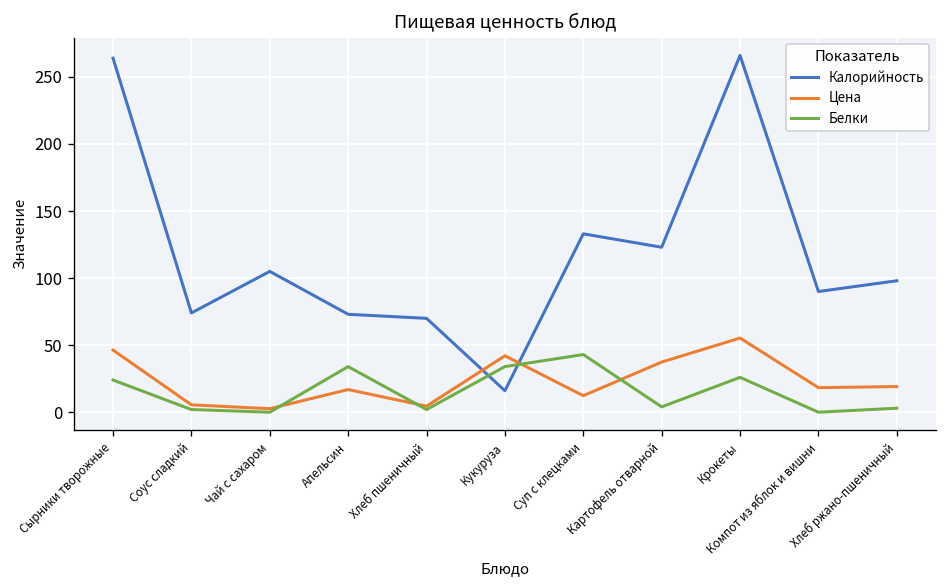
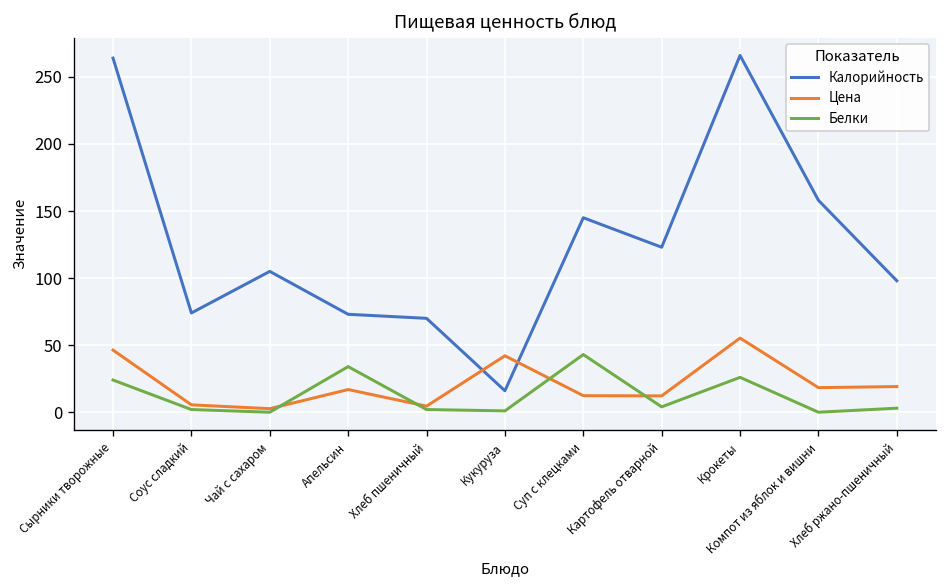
  {
    "Калорийность": {
      "Сырники творожные": 264,
      "Соус сладкий": 74,
      "Чай с сахаром": 105,
      "Апельсин": 73,
      "Хлеб пшеничный": 70,
      "Кукуруза": 16,
-     "Суп с клецками": 133,
+     "Суп с клецками": 145,
      "Картофель отварной": 123,
      "Крокеты": 266,
-     "Компот из яблок и вишни": 90,
+     "Компот из яблок и вишни": 158,
      "Хлеб ржано-пшеничный": 98
    },
    "Цена": {
      "Сырники творожные": 46,
      "Соус сладкий": 6,
      "Чай с сахаром": 3,
      "Апельсин": 17,
      "Хлеб пшеничный": 5,
      "Кукуруза": 42,
      "Суп с клецками": 12,
-     "Картофель отварной": 37,
+     "Картофель отварной": 12,
      "Крокеты": 55,
      "Компот из яблок и вишни": 18,
      "Хлеб ржано-пшеничный": 19
    },
    "Белки": {
      "Сырники творожные": 24,
      "Соус сладкий": 2,
      "Чай с сахаром": 0,
      "Апельсин": 34,
      "Хлеб пшеничный": 2,
-     "Кукуруза": 34,
+     "Кукуруза": 1,
      "Суп с клецками": 43,
      "Картофель отварной": 4,
      "Крокеты": 26,
      "Компот из яблок и вишни": 0,
      "Хлеб ржано-пшеничный": 3
    }
  }
